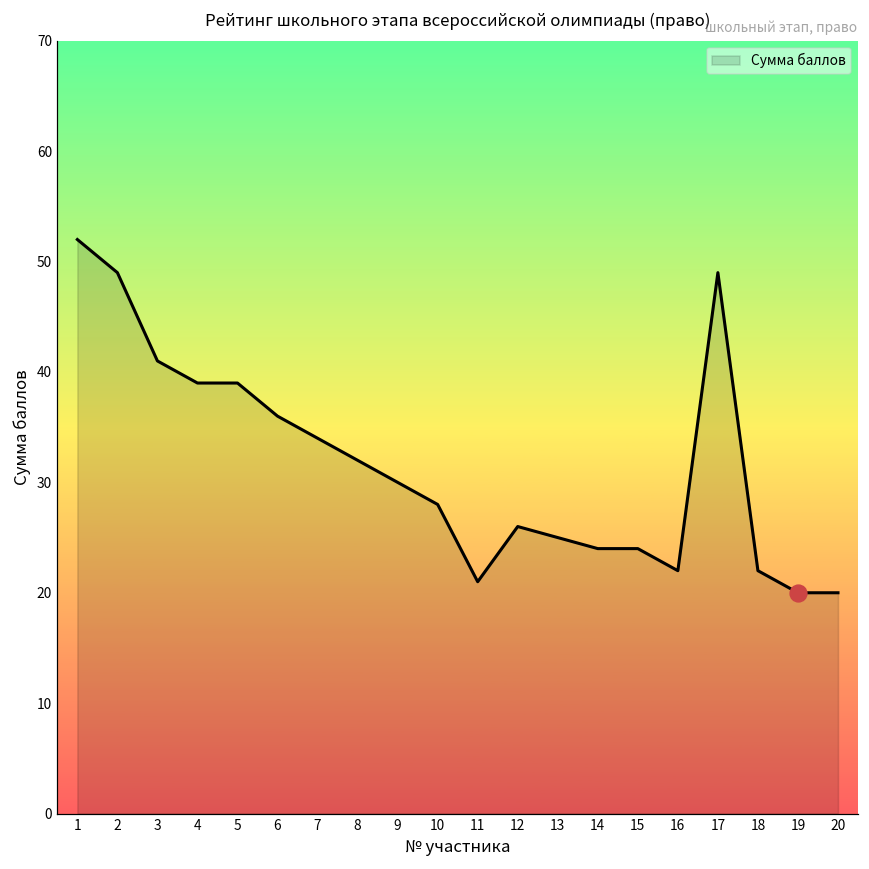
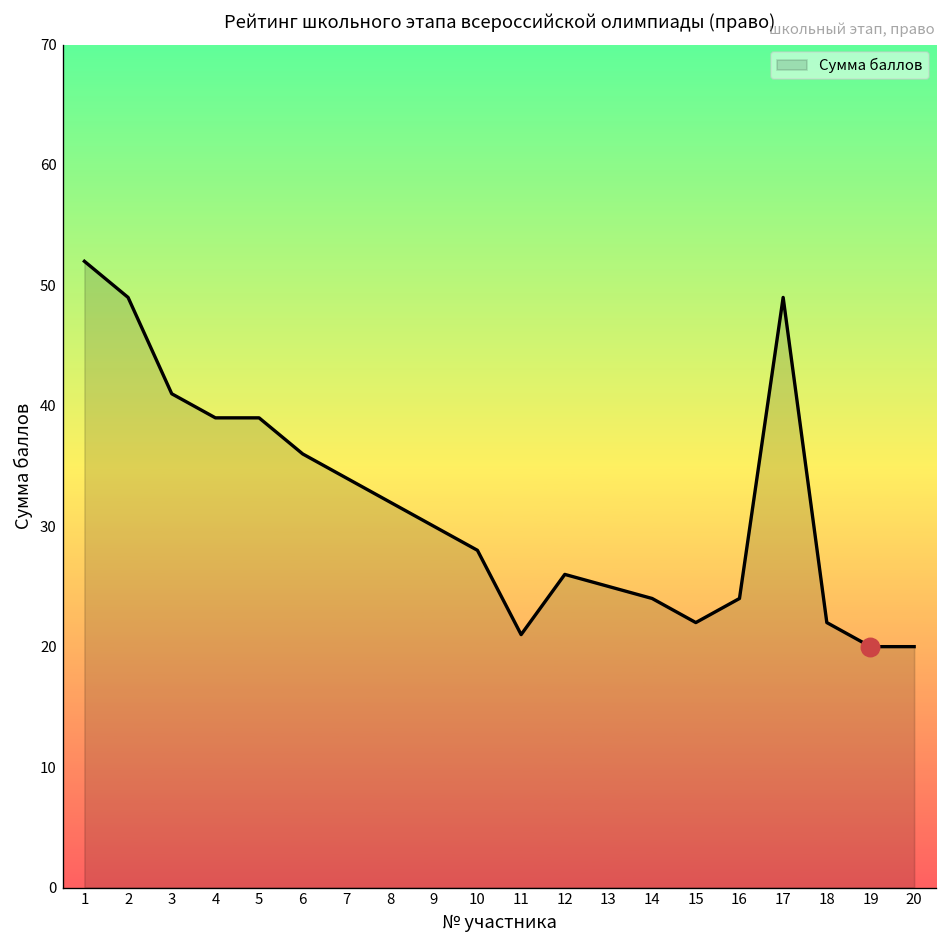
  {
    "Сумма баллов": {
      "1": 52,
      "2": 49,
      "3": 41,
      "4": 39,
      "5": 39,
      "6": 36,
      "7": 34,
      "8": 32,
      "9": 30,
      "10": 28,
      "11": 21,
      "12": 26,
      "13": 25,
      "14": 24,
-     "15": 24,
-     "16": 22,
+     "15": 22,
+     "16": 24,
      "17": 49,
      "18": 22,
      "20": 20
    }
  }
